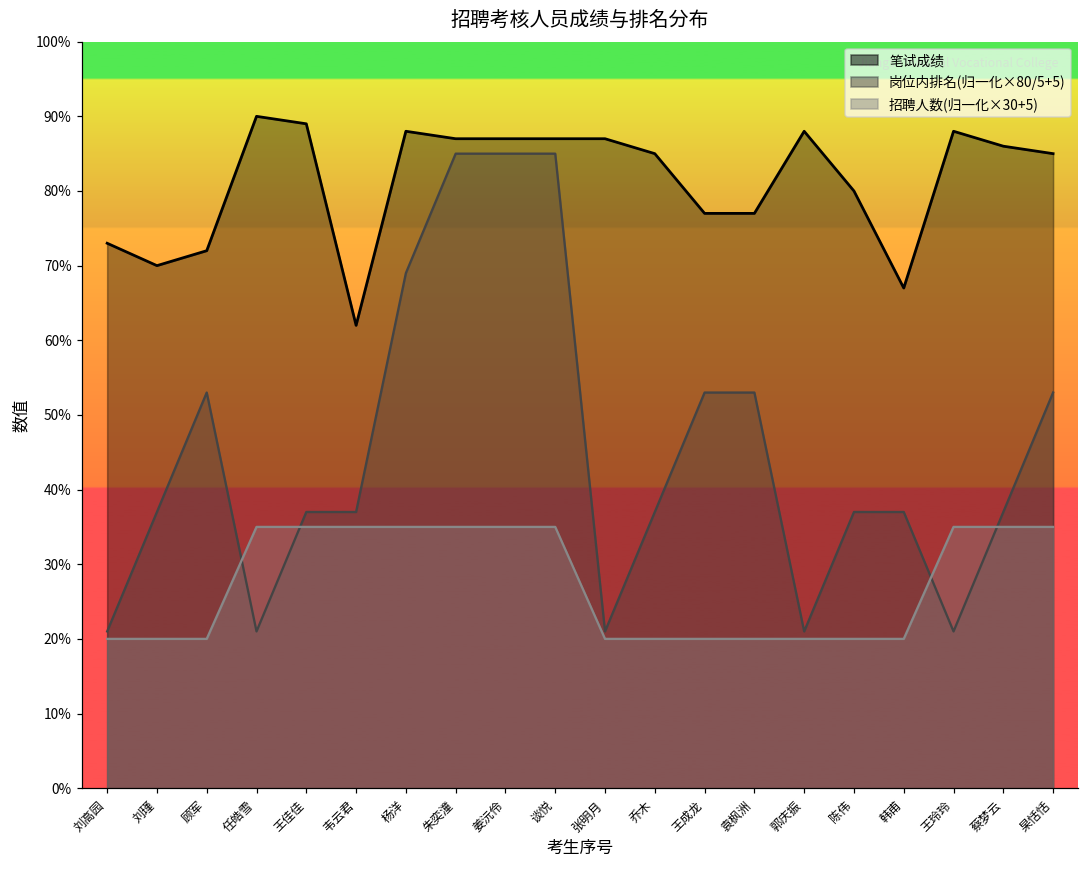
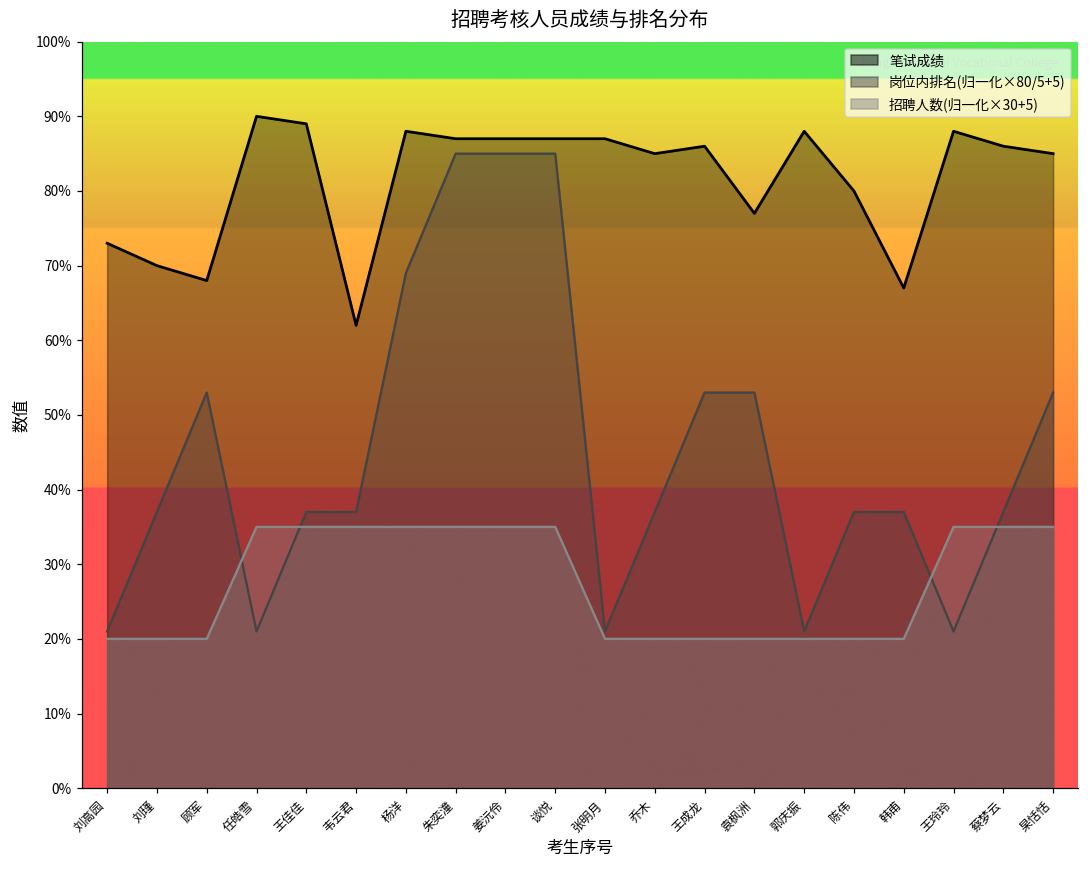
  {
    "笔试成绩": {
      "刘高园": "73%",
      "刘瑾": "70%",
-     "顾军": "72%",
+     "顾军": "68%",
      "任皓雪": "90%",
      "王佳佳": "89%",
      "韦云君": "62%",
      "杨洋": "88%",
      "朱奕潼": "87%",
      "姜沅伶": "87%",
      "谈悦": "87%",
      "张明月": "87%",
      "乔木": "85%",
-     "王成龙": "77%",
+     "王成龙": "86%",
      "袁枫洲": "77%",
      "郭庆振": "88%",
      "陈伟": "80%",
      "韩甫": "67%",
      "王玲玲": "88%",
      "蔡梦云": "86%",
      "杲恬恬": "85%"
    }
  }
